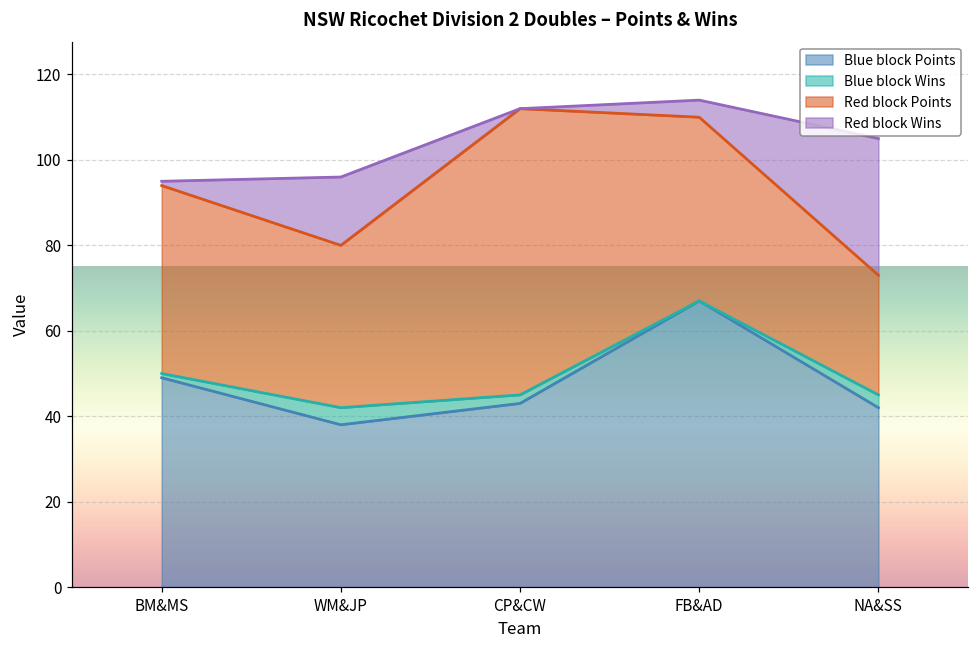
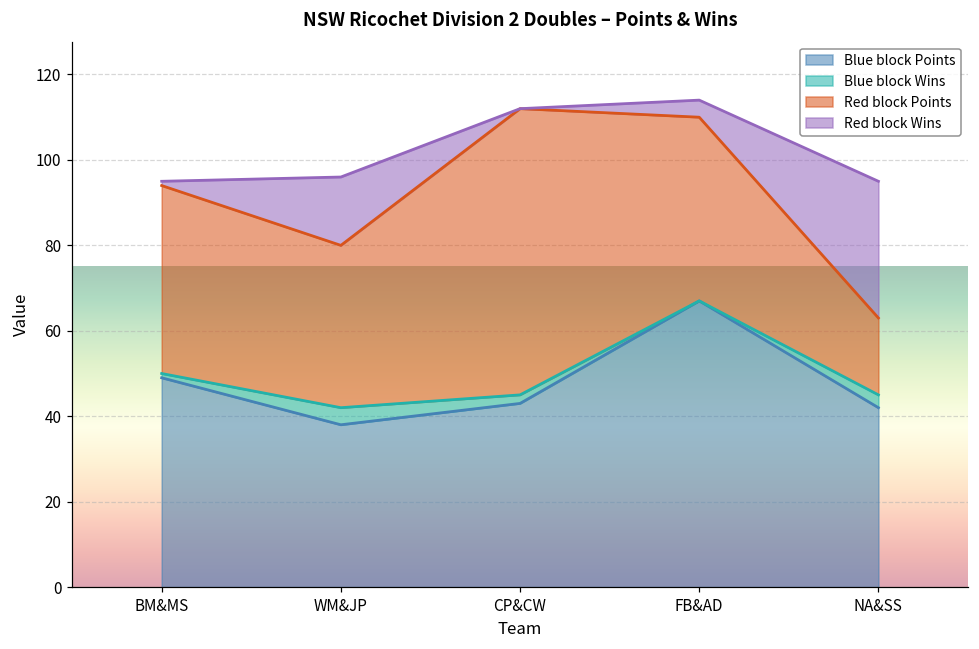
  {
    "Red block Points": {
      "BM&MS": 44,
      "WM&JP": 38,
      "FB&AD": 43,
-     "NA&SS": 28
+     "NA&SS": 18
    },
    "Red block Wins": {
      "BM&MS": 1,
      "WM&JP": 16,
      "FB&AD": 4,
      "NA&SS": 32
    }
  }
